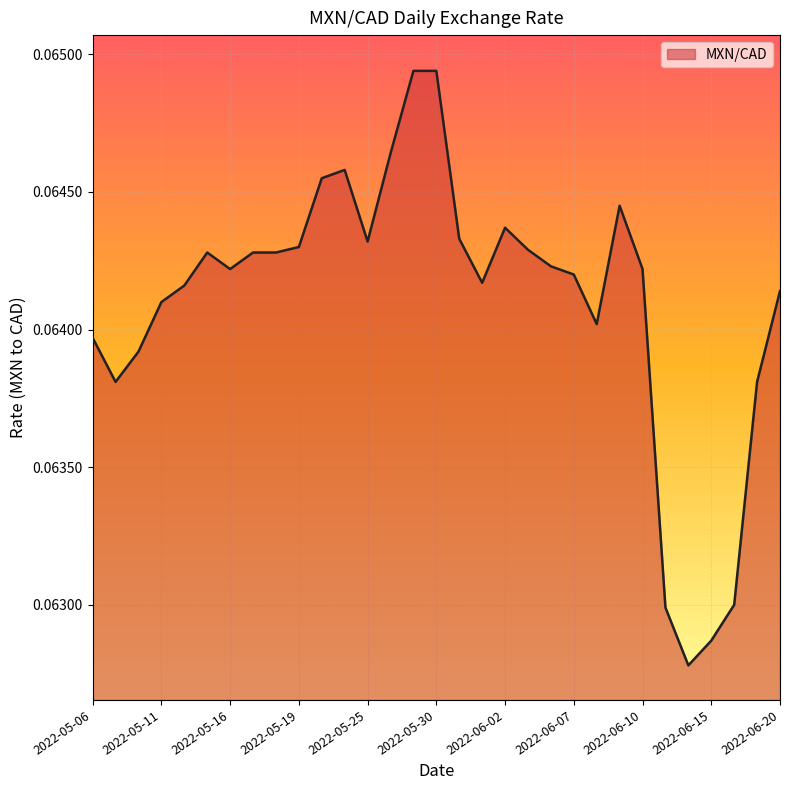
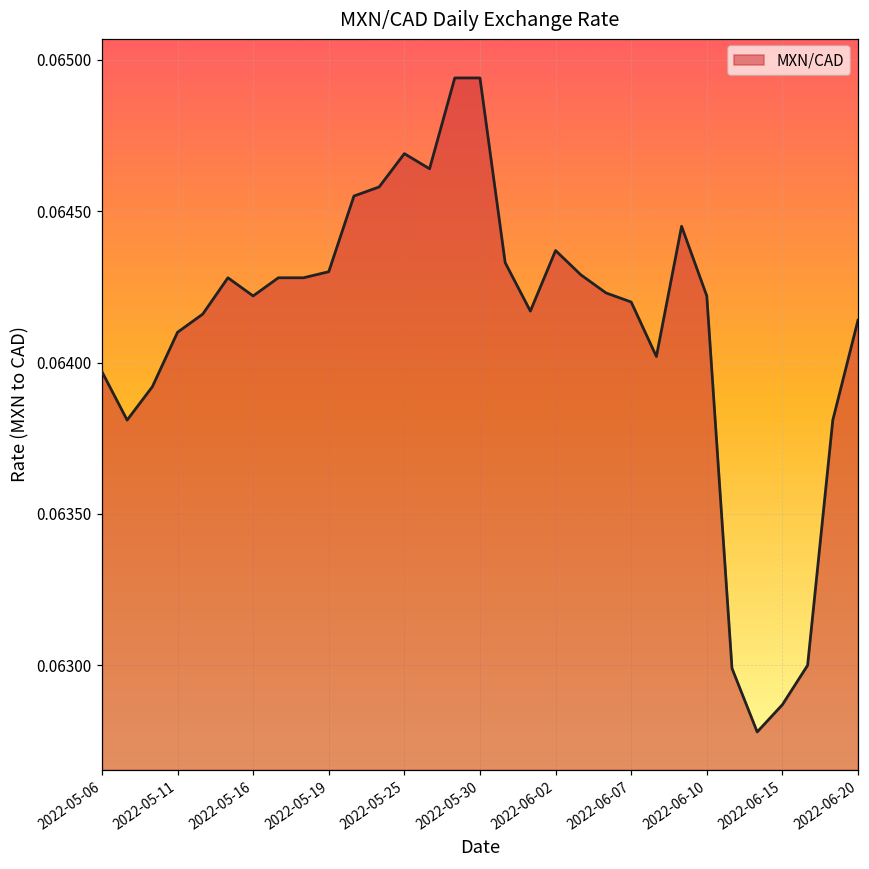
  {
    "2022-05-06": 0.06397,
    "2022-05-11": 0.06410,
    "2022-05-16": 0.06422,
    "2022-05-19": 0.06430,
-   "2022-05-25": 0.06432,
+   "2022-05-25": 0.06469,
    "2022-05-30": 0.06494,
    "2022-06-02": 0.06437,
    "2022-06-07": 0.06420,
    "2022-06-10": 0.06422,
    "2022-06-15": 0.06287,
    "2022-06-20": 0.06414
  }
